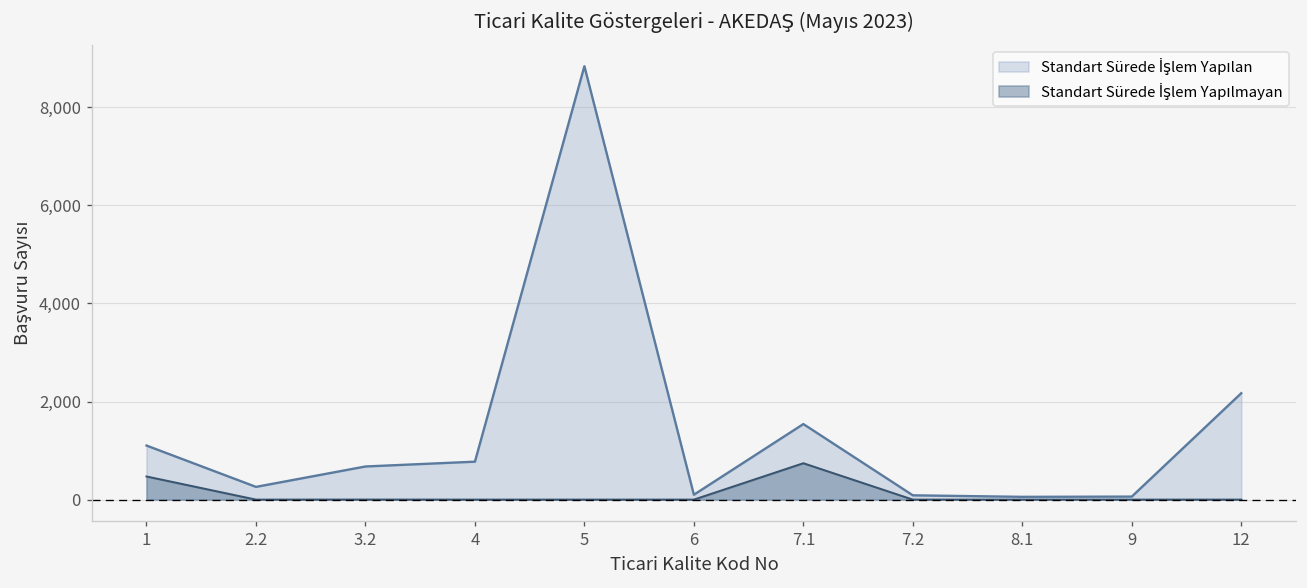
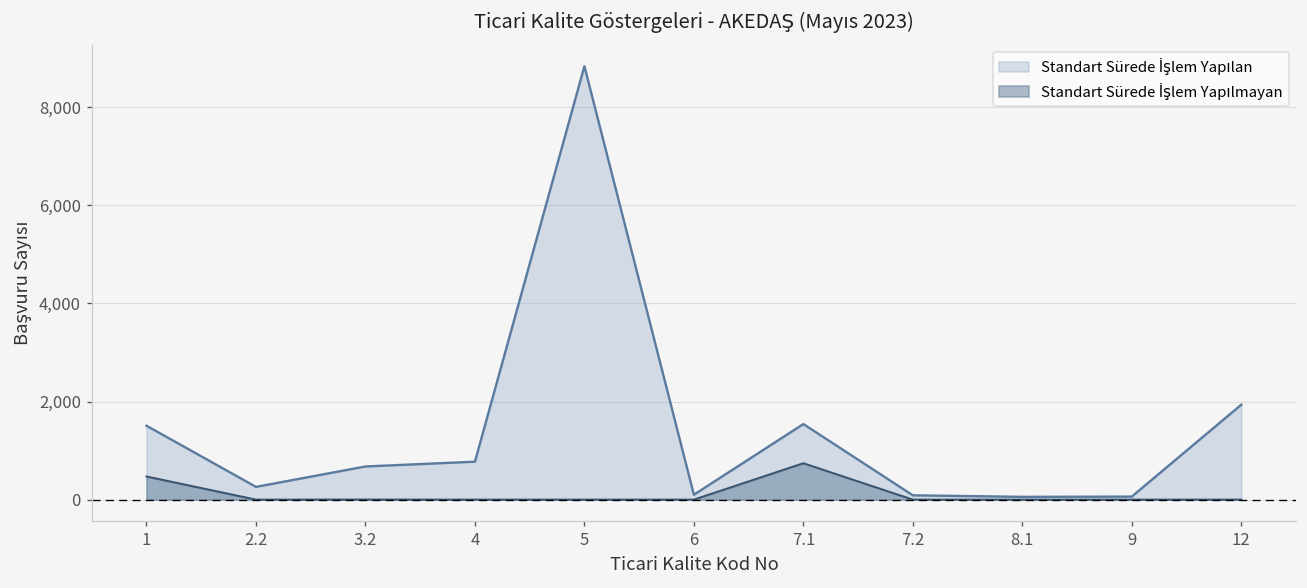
  {
    "Standart Sürede İşlem Yapılan": {
-     "1": "1,100",
+     "1": "1,500",
      "2.2": "300",
      "3.2": "700",
      "4": "800",
      "5": "8,800",
      "6": "100",
      "7.1": "1,500",
      "7.2": "100",
      "9": "100",
-     "12": "2,200"
+     "12": "1,900"
    },
    "Standart Sürede İşlem Yapılmayan": {
      "1": "500",
      "2.2": "0",
      "3.2": "0",
      "4": "0",
      "5": "0",
      "6": "0",
      "7.1": "700",
      "7.2": "0",
      "9": "0",
      "12": "0"
    }
  }
